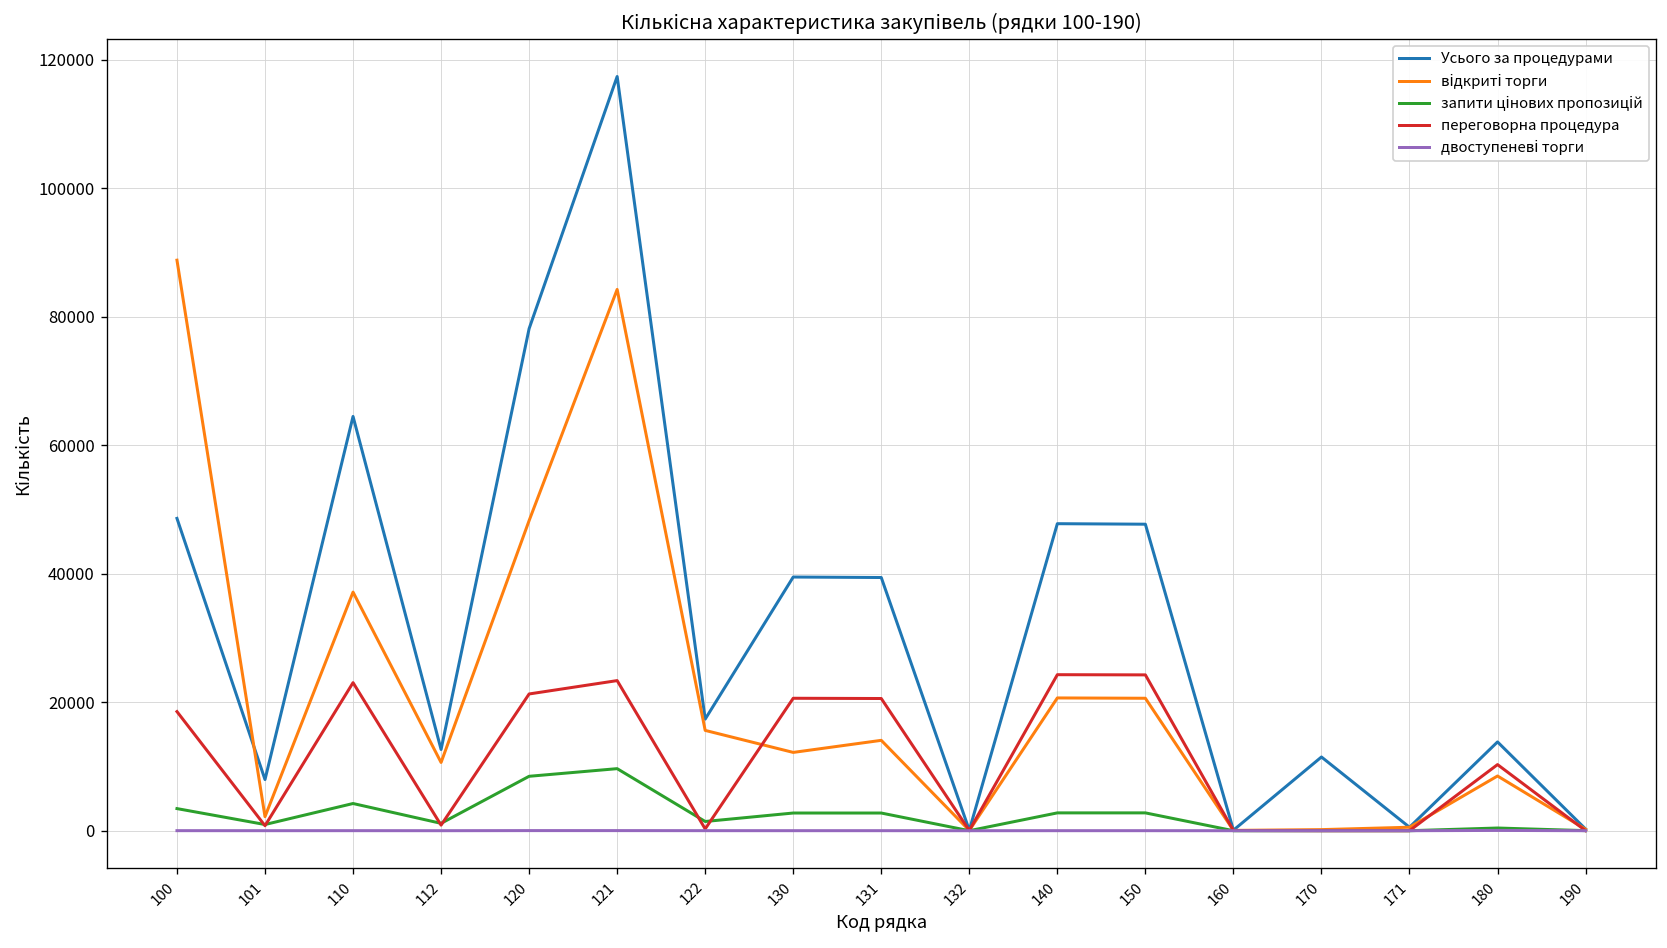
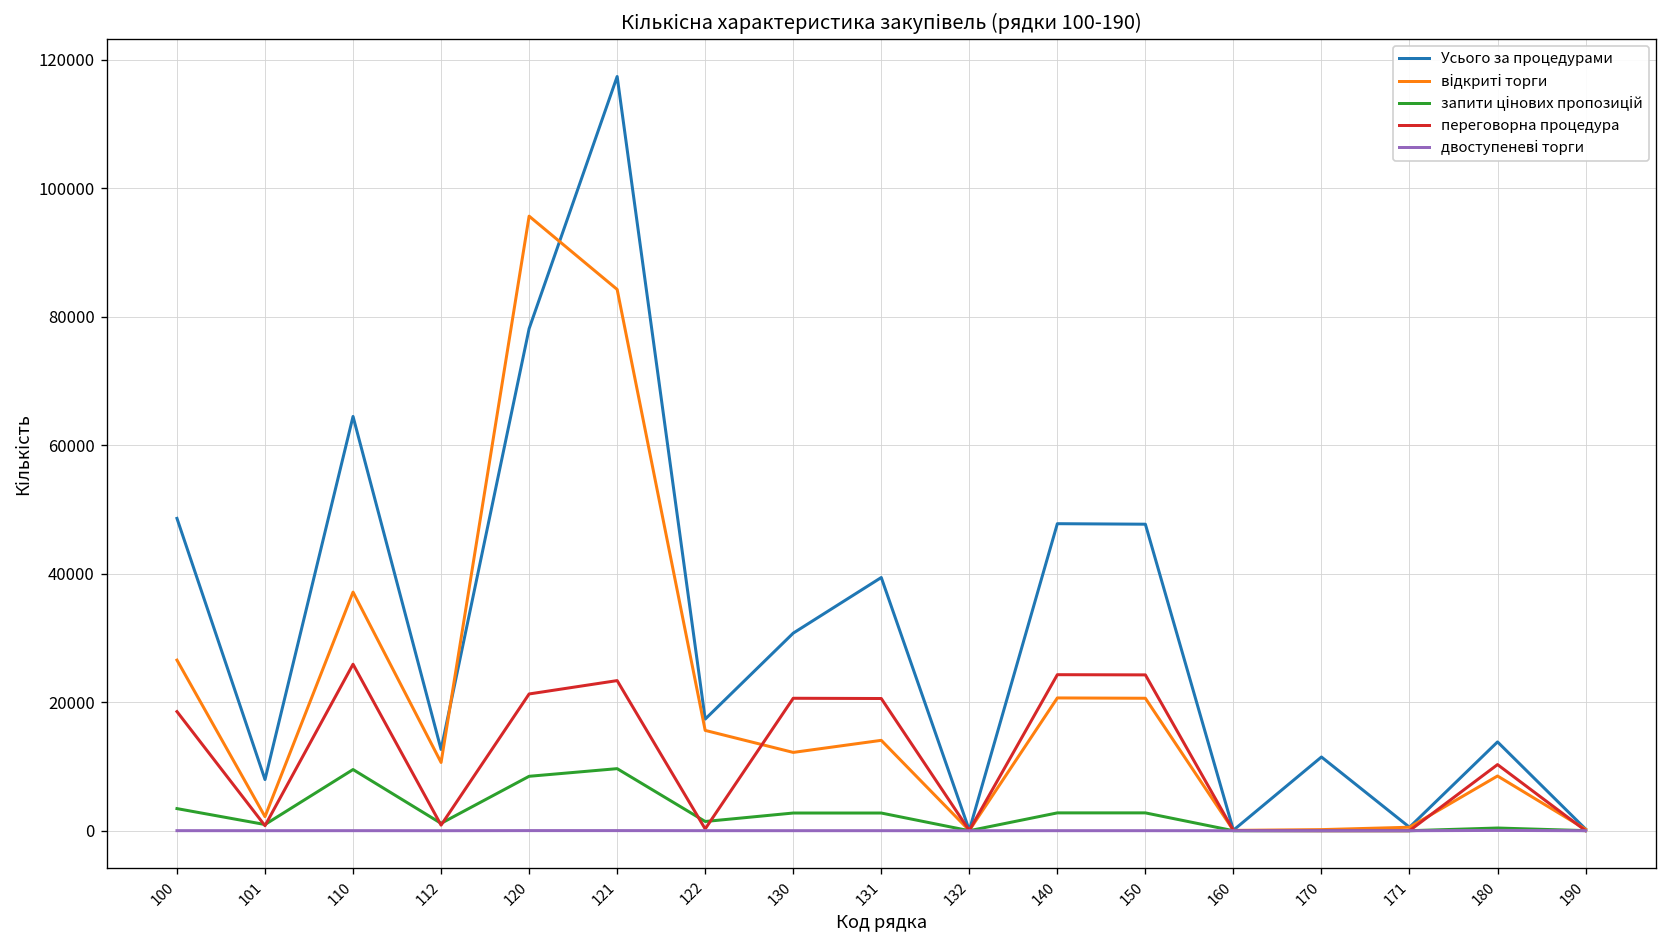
  {
    "Усього за процедурами": {
      "100": 49000,
      "101": 8000,
      "110": 64000,
      "112": 13000,
      "120": 78000,
      "121": 117000,
      "122": 17000,
-     "130": 39000,
+     "130": 31000,
      "131": 39000,
      "140": 48000,
      "150": 48000,
      "170": 11000,
      "180": 14000
    },
    "відкриті торги": {
-     "100": 89000,
+     "100": 27000,
      "101": 2000,
      "110": 37000,
      "112": 11000,
-     "120": 48000,
+     "120": 96000,
      "121": 84000,
      "122": 16000,
      "130": 12000,
      "131": 14000,
      "140": 21000,
      "150": 21000,
      "180": 9000
    },
    "запити цінових пропозицій": {
      "100": 3000,
-     "110": 4000,
+     "110": 10000,
      "120": 8000,
      "121": 10000,
      "122": 1000,
      "130": 3000,
      "131": 3000,
      "140": 3000,
      "150": 3000
    },
    "переговорна процедура": {
      "100": 19000,
-     "110": 23000,
+     "110": 26000,
      "120": 21000,
      "121": 23000,
      "130": 21000,
      "131": 21000,
      "140": 24000,
      "150": 24000,
      "180": 10000
    },
    "двоступеневі торги": {
      "100": 0,
      "101": 0,
      "110": 0,
      "112": 0,
      "120": 0,
      "121": 0,
      "130": 0,
      "131": 0,
      "140": 0,
      "150": 0
    }
  }
